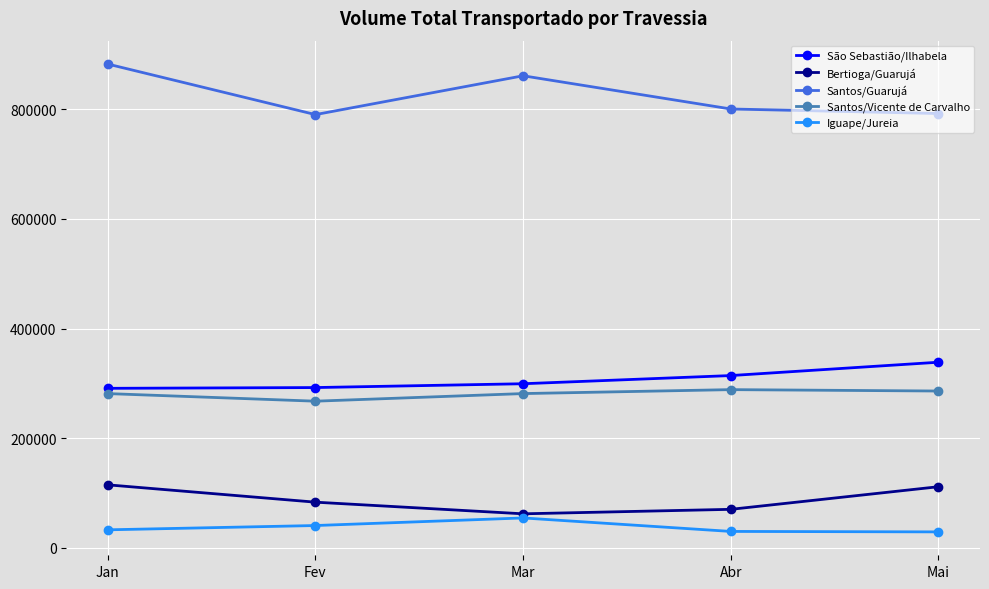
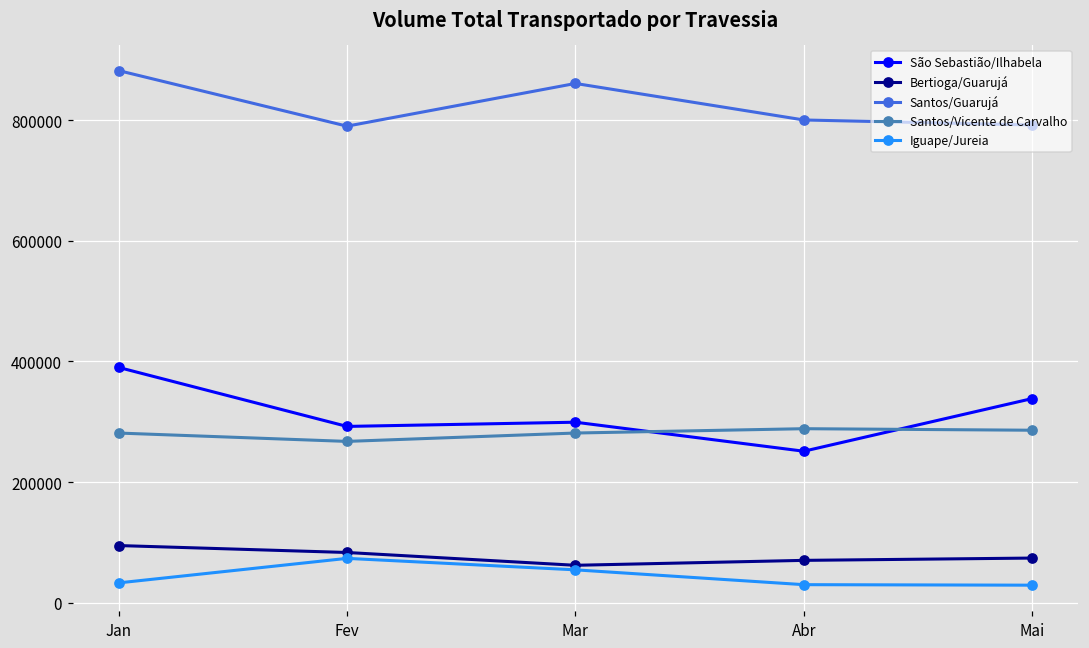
  {
    "São Sebastião/Ilhabela": {
-     "Jan": 290000,
+     "Jan": 390000,
      "Fev": 290000,
      "Mar": 300000,
-     "Abr": 310000,
+     "Abr": 250000,
      "Mai": 340000
    },
    "Bertioga/Guarujá": {
-     "Jan": 120000,
+     "Jan": 90000,
      "Fev": 80000,
      "Mar": 60000,
      "Abr": 70000,
-     "Mai": 110000
+     "Mai": 70000
    },
    "Iguape/Jureia": {
      "Jan": 30000,
-     "Fev": 40000,
+     "Fev": 70000,
      "Mar": 50000,
      "Abr": 30000,
      "Mai": 30000
    }
  }
